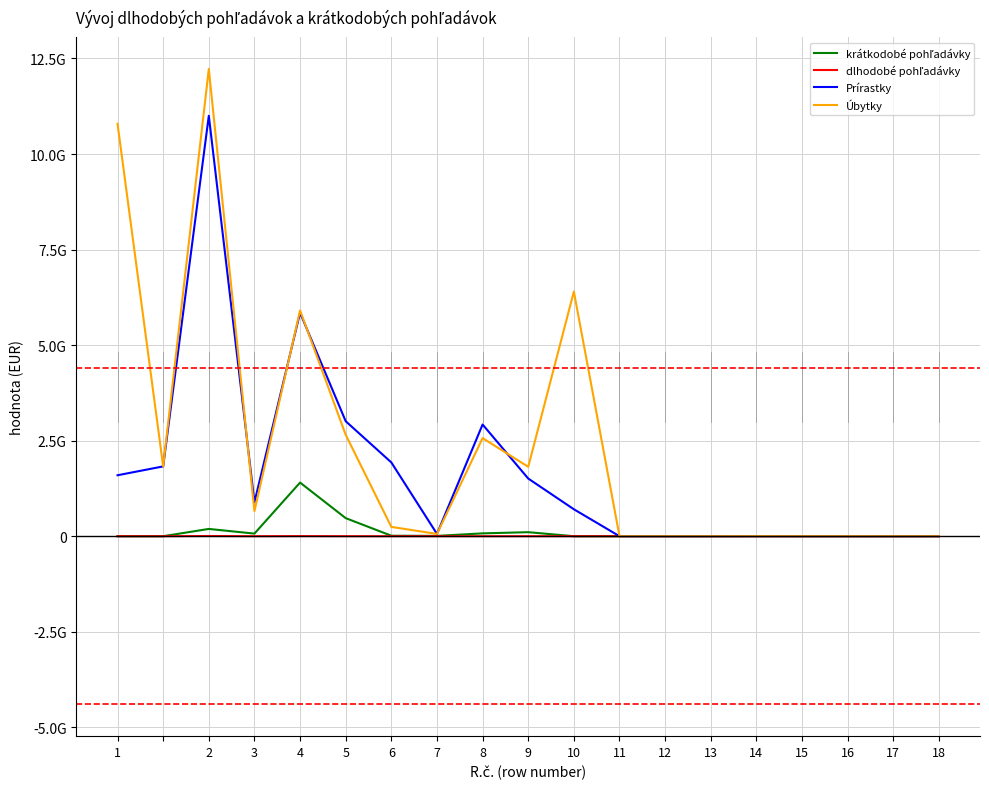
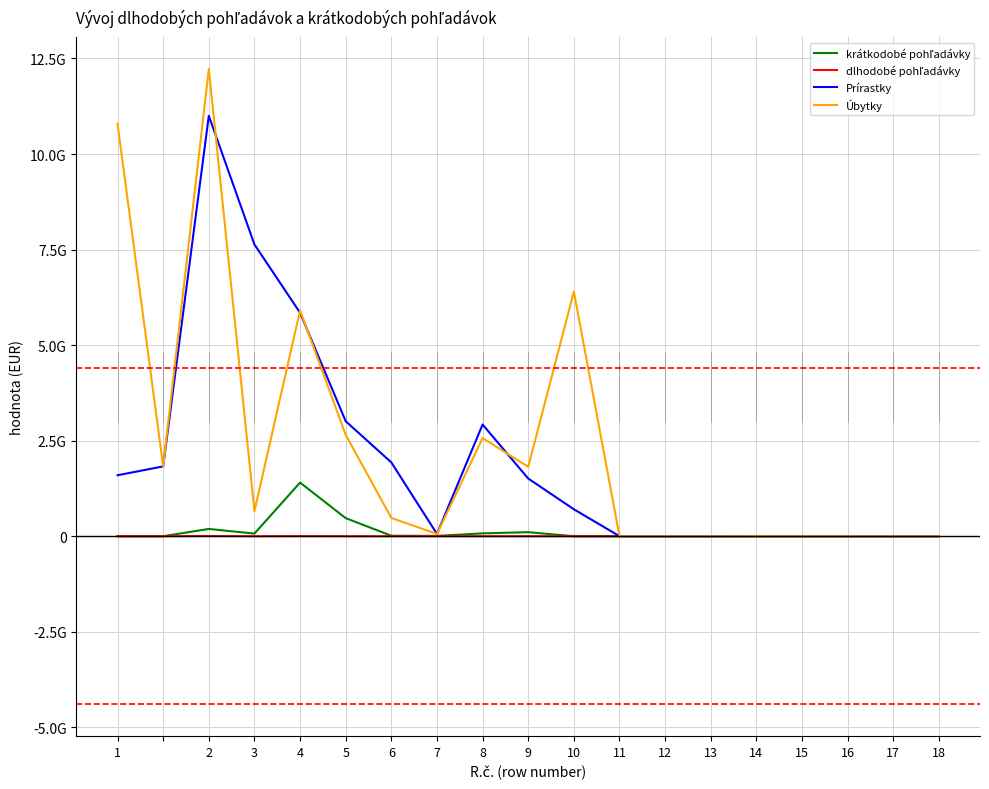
  {
    "krátkodobé pohľadávky": {
      "2": 200000000,
      "3": 100000000,
      "4": 1400000000,
      "5": 500000000,
      "8": 100000000,
      "9": 100000000
    },
    "dlhodobé pohľadávky": {
      "2": 0,
      "3": 0,
      "4": 0,
      "5": 0,
      "8": 0,
      "9": 0
    },
    "Prírastky": {
      "1": 1600000000,
      "2": 11000000000,
-     "3": 900000000,
+     "3": 7600000000,
      "5": 3000000000,
      "6": 1900000000,
      "8": 2900000000,
      "9": 1500000000,
      "10": 700000000
    },
    "Úbytky": {
      "1": 10800000000,
      "2": 12200000000,
      "3": 700000000,
      "5": 2700000000,
-     "6": 200000000,
+     "6": 500000000,
      "8": 2600000000,
      "9": 1800000000,
      "10": 6400000000
    }
  }
